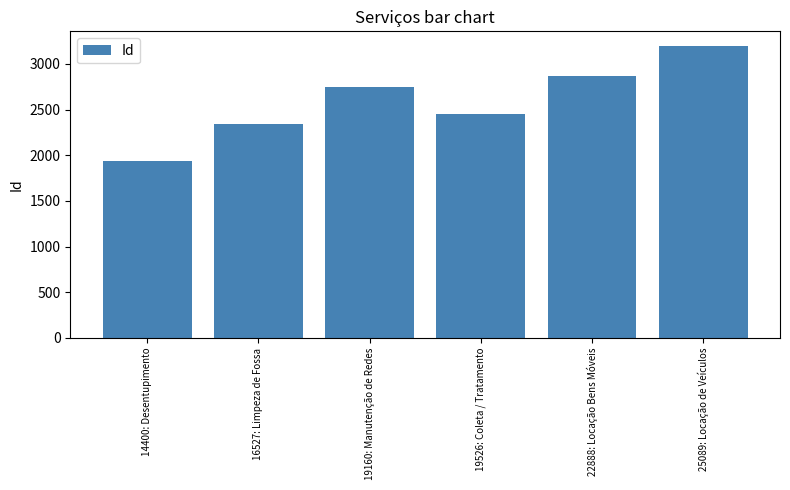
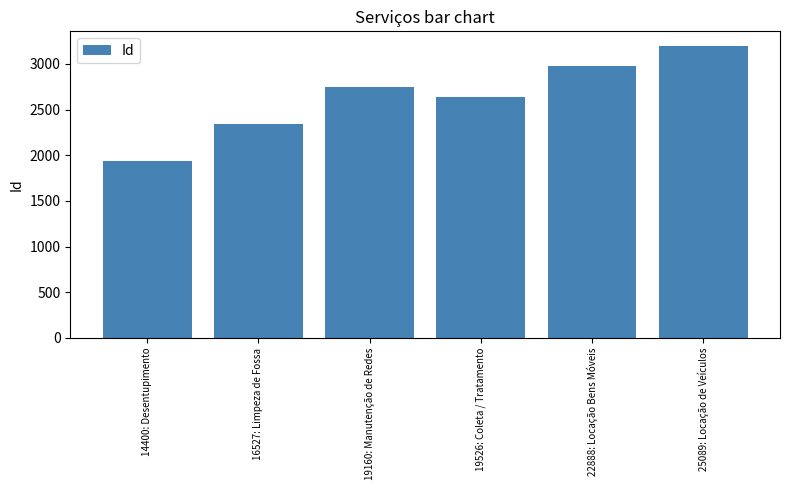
  {
    "14400: Desentupimento": 1900,
    "16527: Limpeza de Fossa": 2300,
    "19160: Manutenção de Redes": 2700,
-   "19526: Coleta / Tratamento": 2500,
-   "22888: Locação Bens Móveis": 2900,
+   "19526: Coleta / Tratamento": 2600,
+   "22888: Locação Bens Móveis": 3000,
    "25089: Locação de Veículos": 3200
  }
